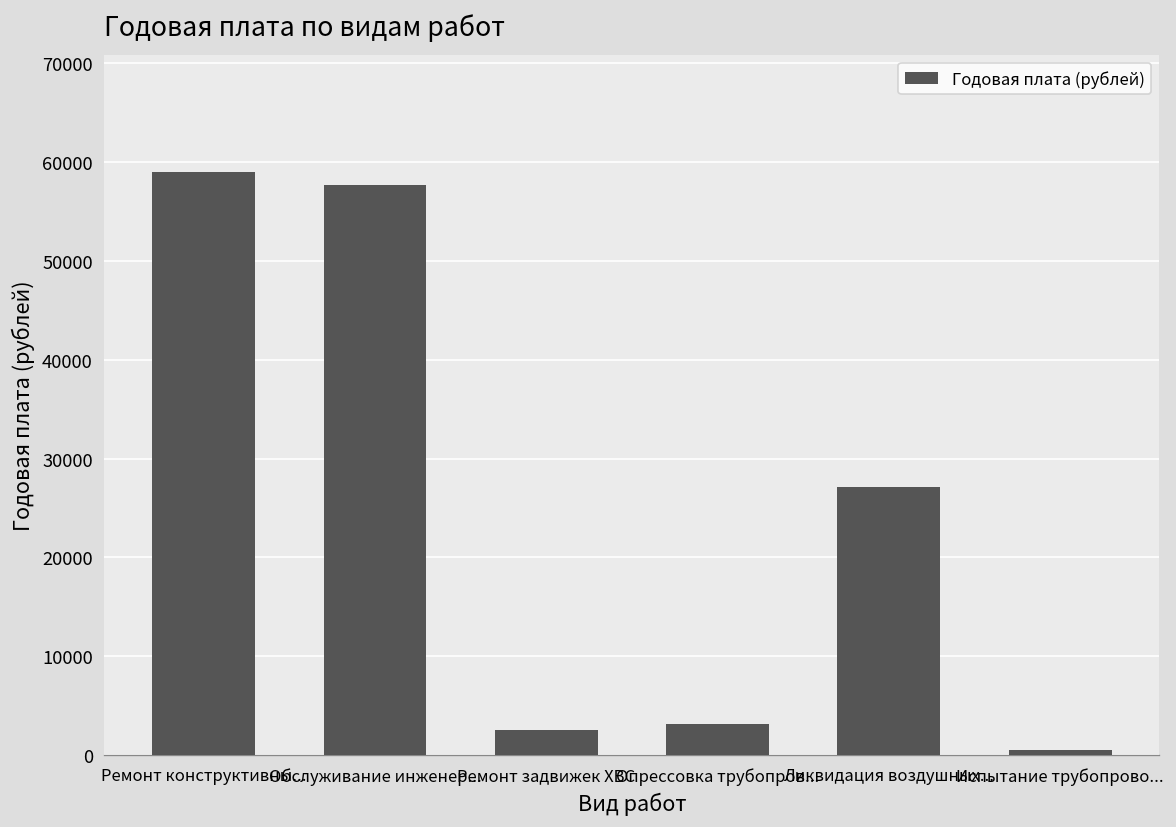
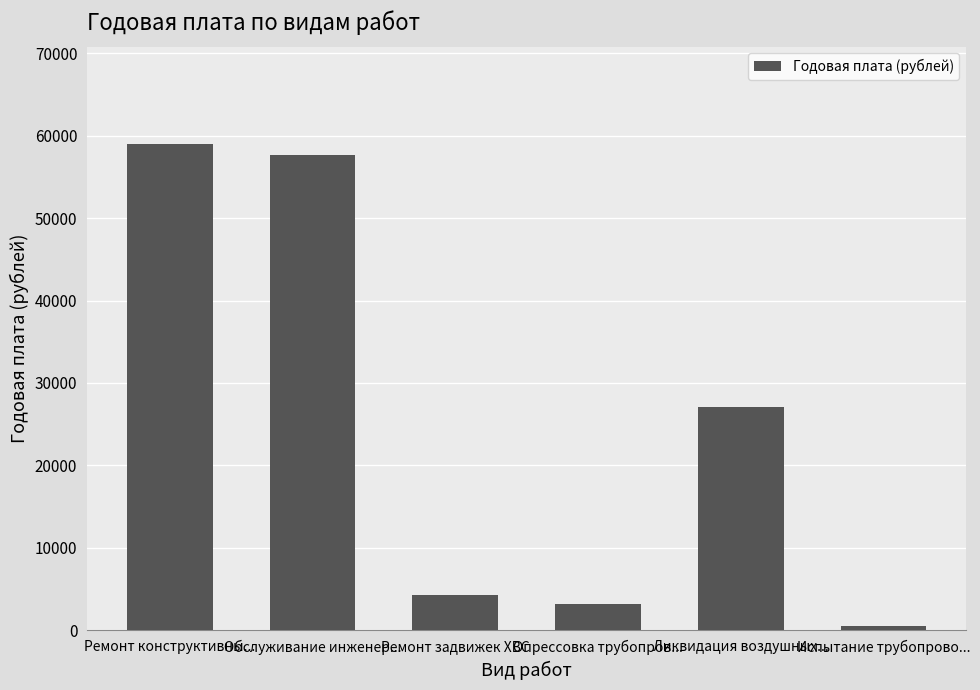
  {
-   "Ремонт задвижек ХВС": 3000
+   "Ремонт задвижек ХВС": 4000
  }
